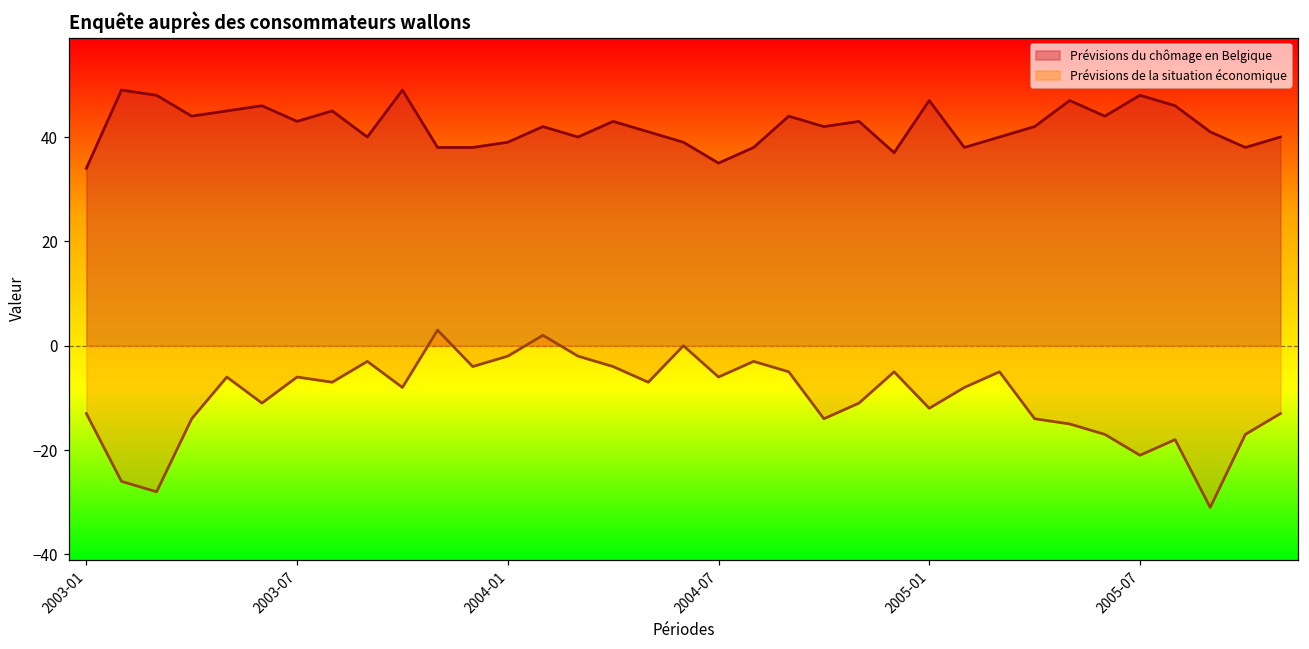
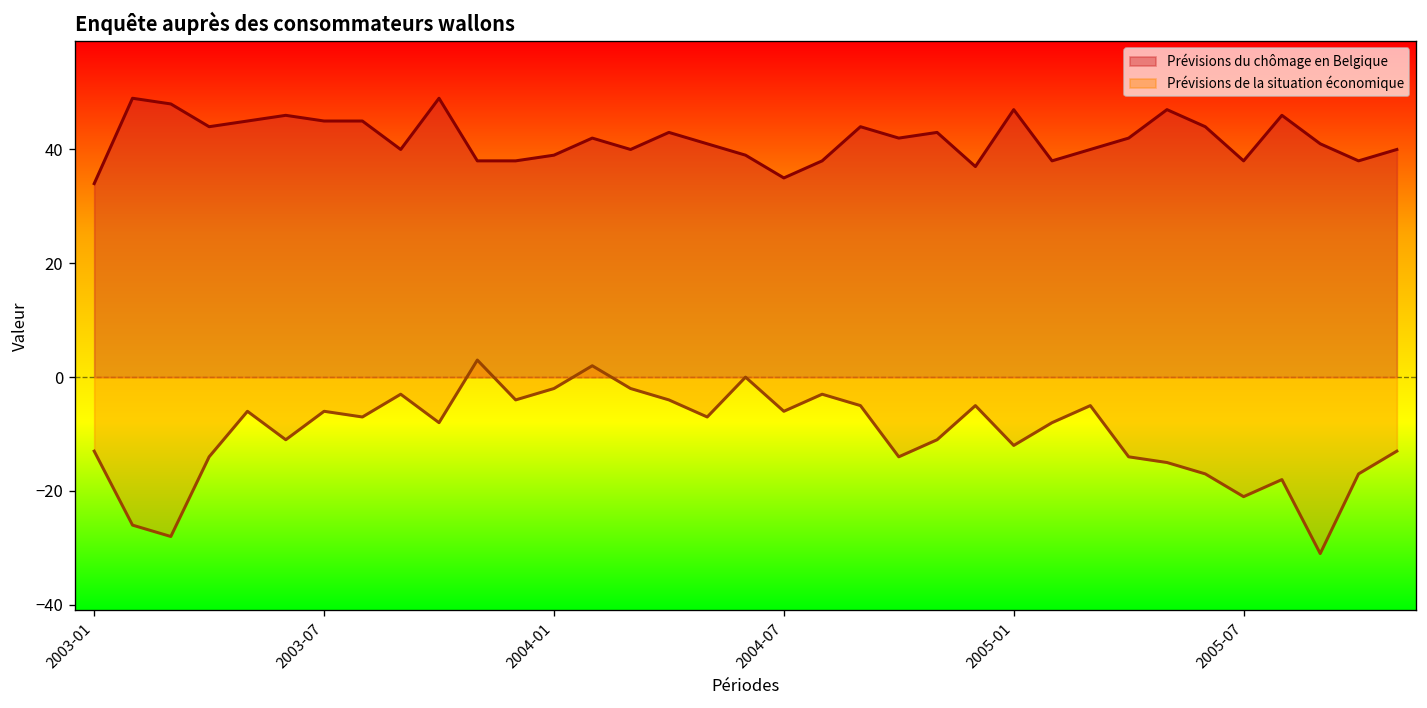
  {
    "Prévisions du chômage en Belgique": {
      "2003-01": 34,
-     "2003-07": 43,
+     "2003-07": 45,
      "2004-01": 39,
      "2004-07": 35,
      "2005-01": 47,
-     "2005-07": 48
+     "2005-07": 38
    }
  }
